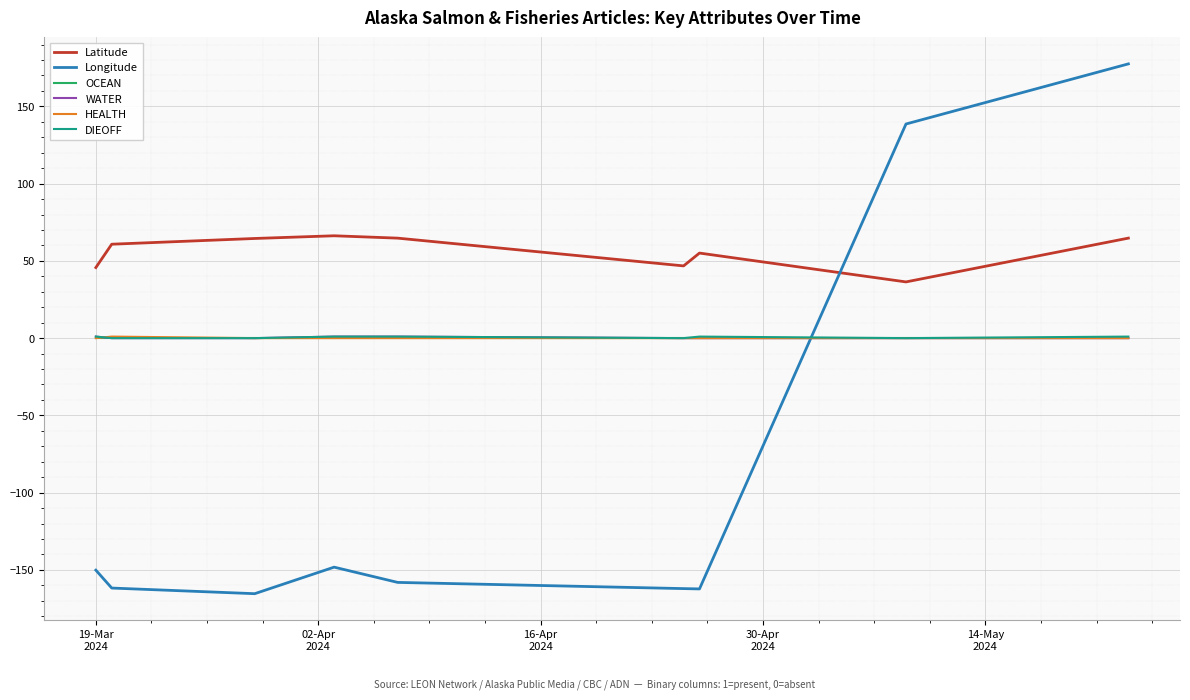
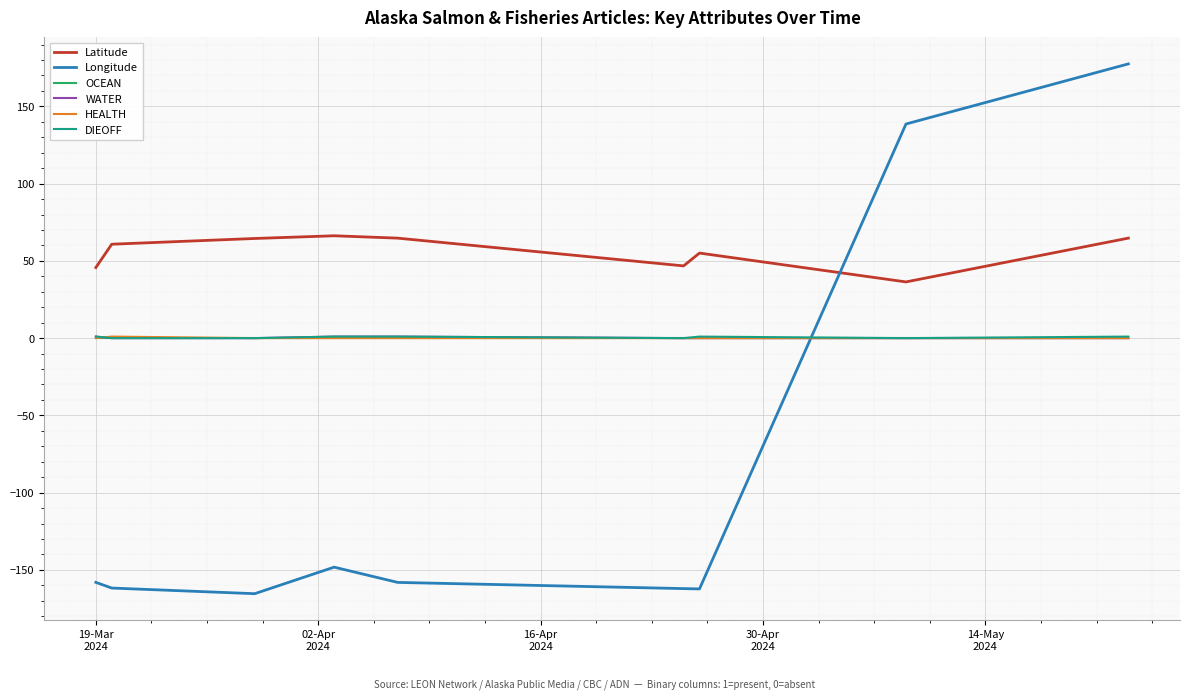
  {
    "Latitude": {
      "19-Mar 2024": 46
    },
    "Longitude": {
-     "19-Mar 2024": -150
+     "19-Mar 2024": -158
    }
  }
